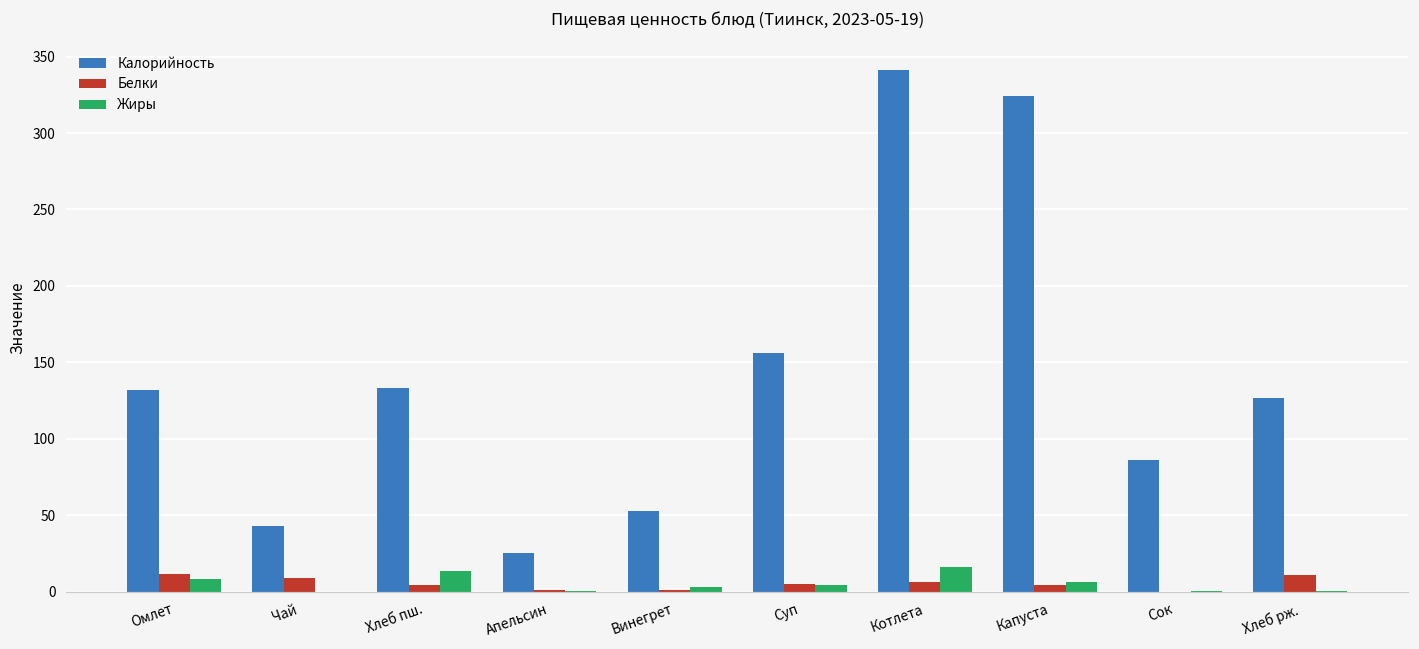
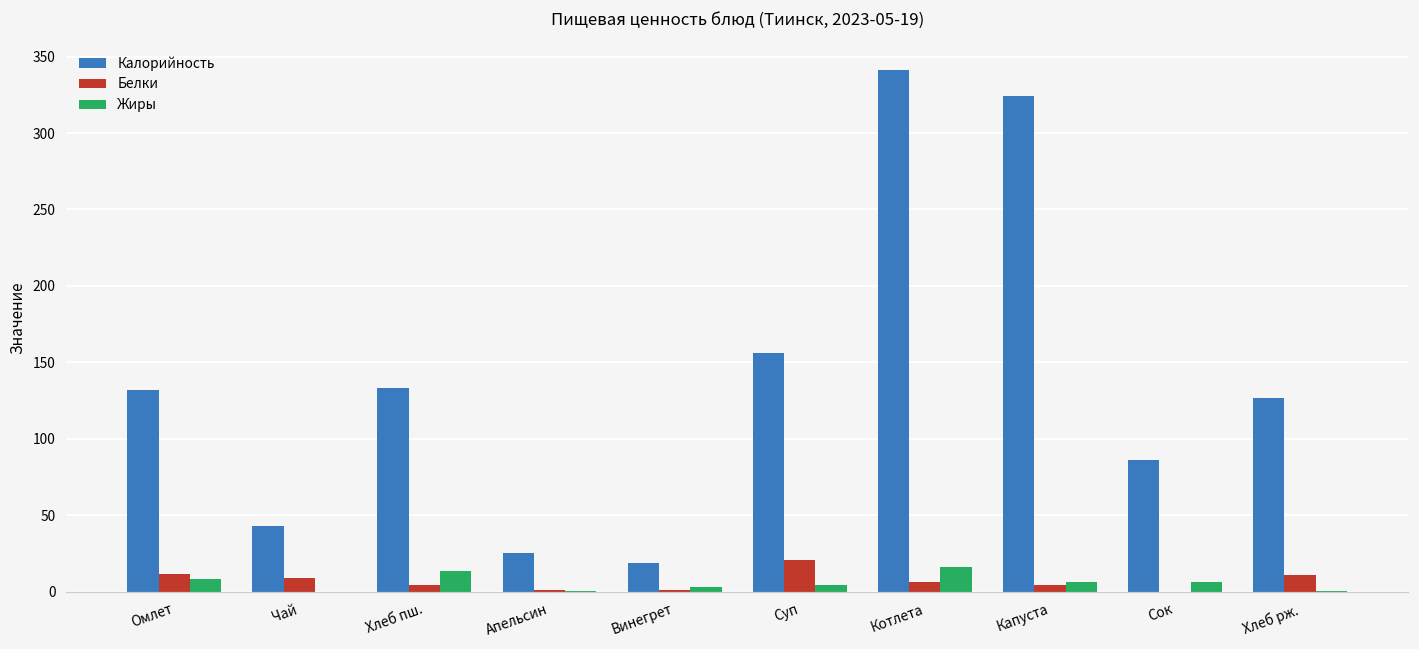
  {
    "Калорийность": {
      "Омлет": 132,
      "Чай": 43,
      "Хлеб пш.": 133,
      "Апельсин": 26,
-     "Винегрет": 53,
+     "Винегрет": 19,
      "Суп": 156,
      "Котлета": 341,
      "Капуста": 324,
      "Сок": 86,
      "Хлеб рж.": 127
    },
    "Белки": {
      "Омлет": 11,
      "Чай": 9,
      "Хлеб пш.": 5,
-     "Суп": 5,
+     "Суп": 21,
      "Котлета": 6,
      "Капуста": 4,
      "Сок": 0,
      "Хлеб рж.": 11
    },
    "Жиры": {
      "Омлет": 8,
      "Хлеб пш.": 14,
      "Винегрет": 3,
      "Суп": 4,
      "Котлета": 16,
      "Капуста": 6,
-     "Сок": 0
+     "Сок": 7
    }
  }
